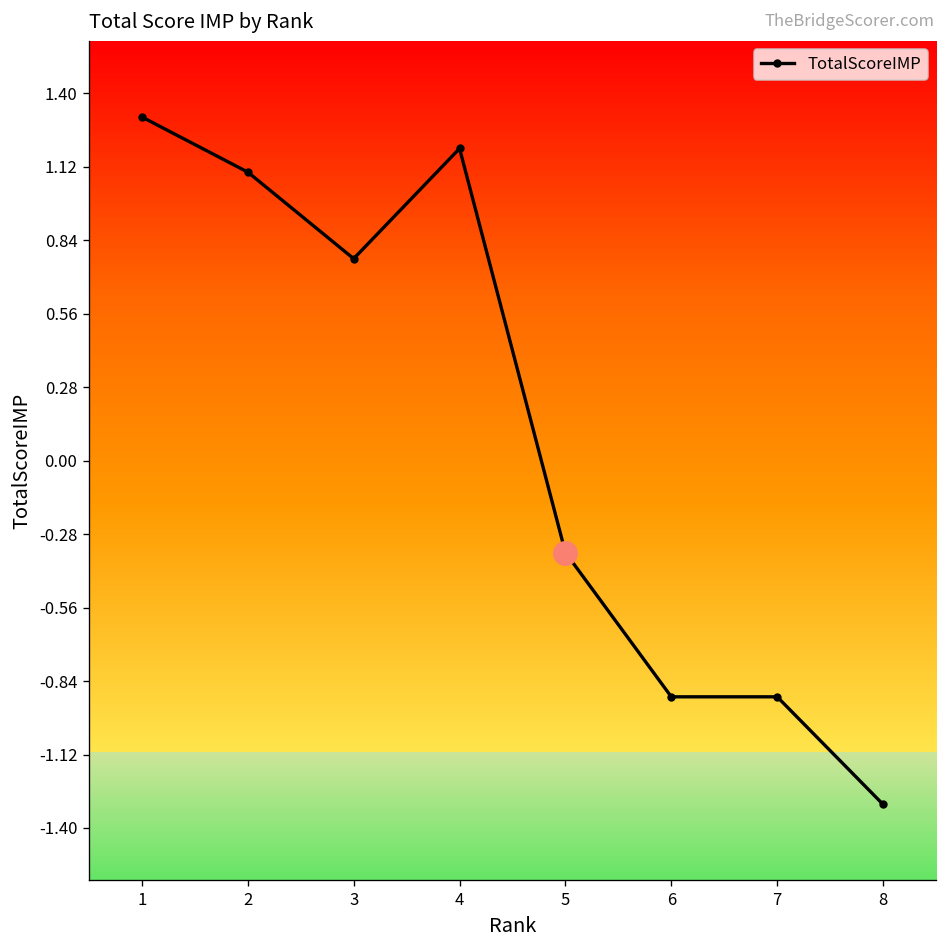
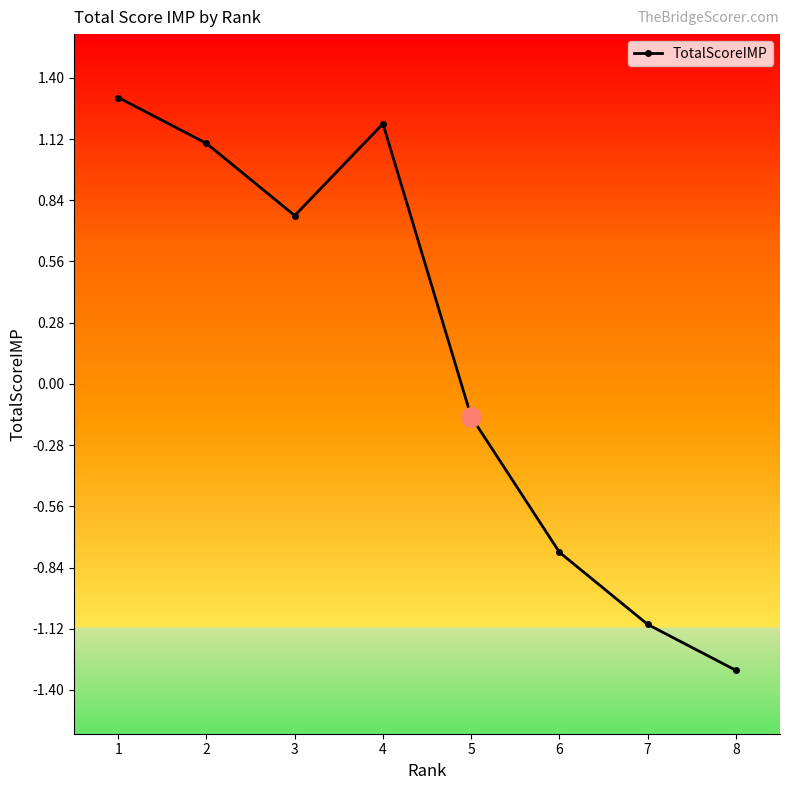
  {
    "TotalScoreIMP": {
      "1": 1.31,
      "2": 1.10,
      "3": 0.77,
      "4": 1.19,
-     "5": -0.35,
-     "6": -0.90,
-     "7": -0.9,
+     "5": -0.15,
+     "6": -0.77,
+     "7": -1.1,
      "8": -1.31
    }
  }
